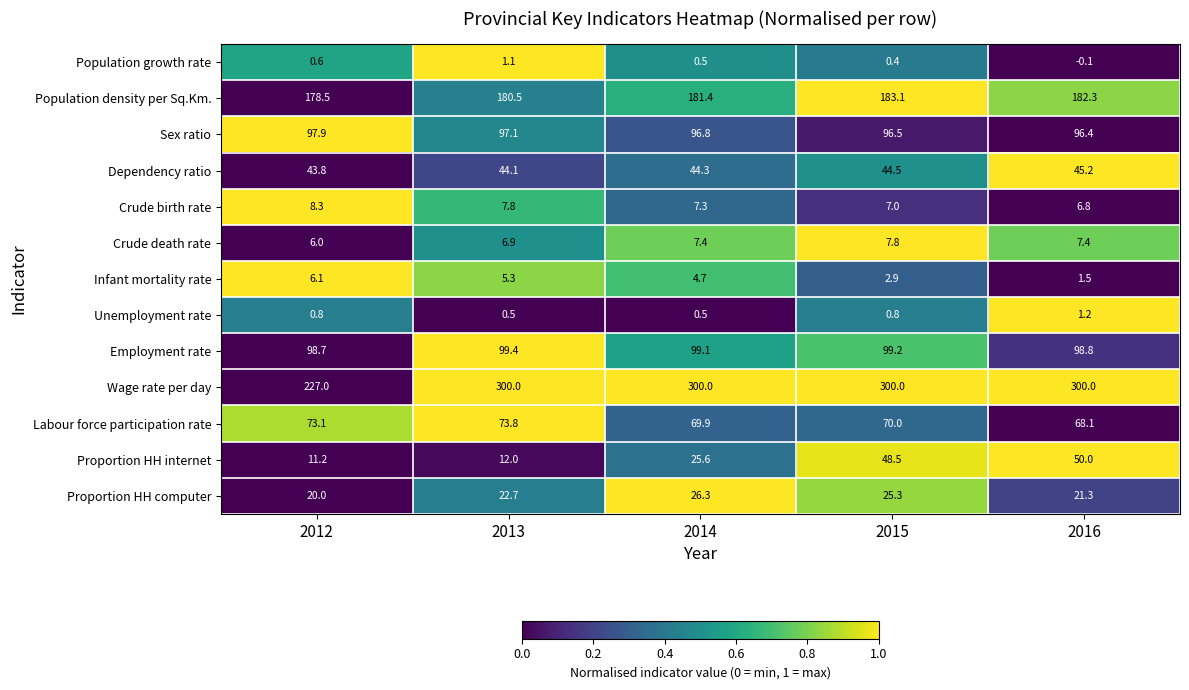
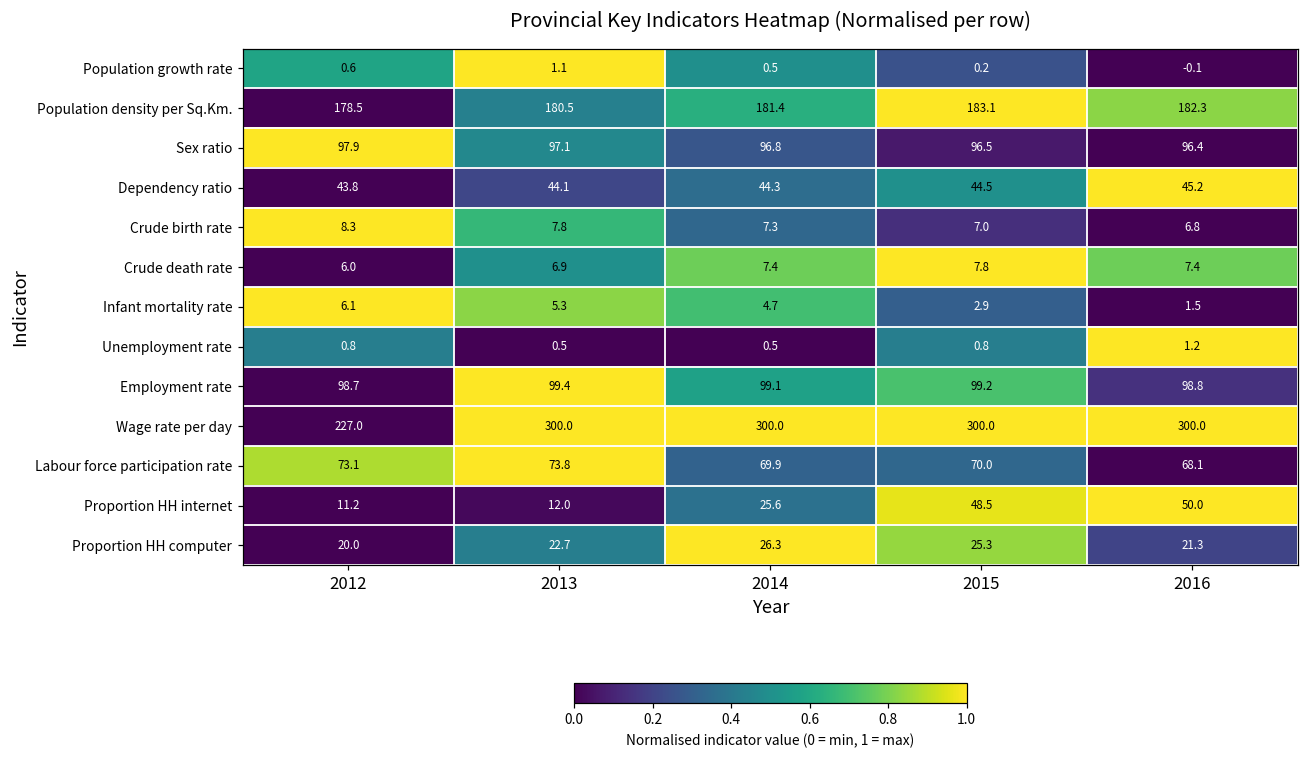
  {
    "Population growth rate": {
      "2012": 0.6,
      "2013": 1.1,
      "2014": 0.5,
-     "2015": 0.4,
+     "2015": 0.2,
      "2016": -0.1
    },
    "Population density per Sq.Km.": {
      "2012": 178.5,
      "2013": 180.5,
      "2014": 181.4,
      "2015": 183.1,
      "2016": 182.3
    },
    "Sex ratio": {
      "2012": 97.9,
      "2013": 97.1,
      "2014": 96.8,
      "2015": 96.5,
      "2016": 96.4
    },
    "Dependency ratio": {
      "2012": 43.8,
      "2013": 44.1,
      "2014": 44.3,
      "2015": 44.5,
      "2016": 45.2
    },
    "Crude birth rate": {
      "2012": 8.3,
      "2013": 7.8,
      "2014": 7.3,
      "2015": 7.0,
      "2016": 6.8
    },
    "Crude death rate": {
      "2012": 6.0,
      "2013": 6.9,
      "2014": 7.4,
      "2015": 7.8,
      "2016": 7.4
    },
    "Infant mortality rate": {
      "2012": 6.1,
      "2013": 5.3,
      "2014": 4.7,
      "2015": 2.9,
      "2016": 1.5
    },
    "Unemployment rate": {
      "2012": 0.8,
      "2013": 0.5,
      "2014": 0.5,
      "2015": 0.8,
      "2016": 1.2
    },
    "Employment rate": {
      "2012": 98.7,
      "2013": 99.4,
      "2014": 99.1,
      "2015": 99.2,
      "2016": 98.8
    },
    "Wage rate per day": {
      "2012": 227.0,
      "2013": 300.0,
      "2014": 300.0,
      "2015": 300.0,
      "2016": 300.0
    },
    "Labour force participation rate": {
      "2012": 73.1,
      "2013": 73.8,
      "2014": 69.9,
      "2015": 70.0,
      "2016": 68.1
    },
    "Proportion HH internet": {
      "2012": 11.2,
      "2013": 12.0,
      "2014": 25.6,
      "2015": 48.5,
      "2016": 50.0
    },
    "Proportion HH computer": {
      "2012": 20.0,
      "2013": 22.7,
      "2014": 26.3,
      "2015": 25.3,
      "2016": 21.3
    }
  }
